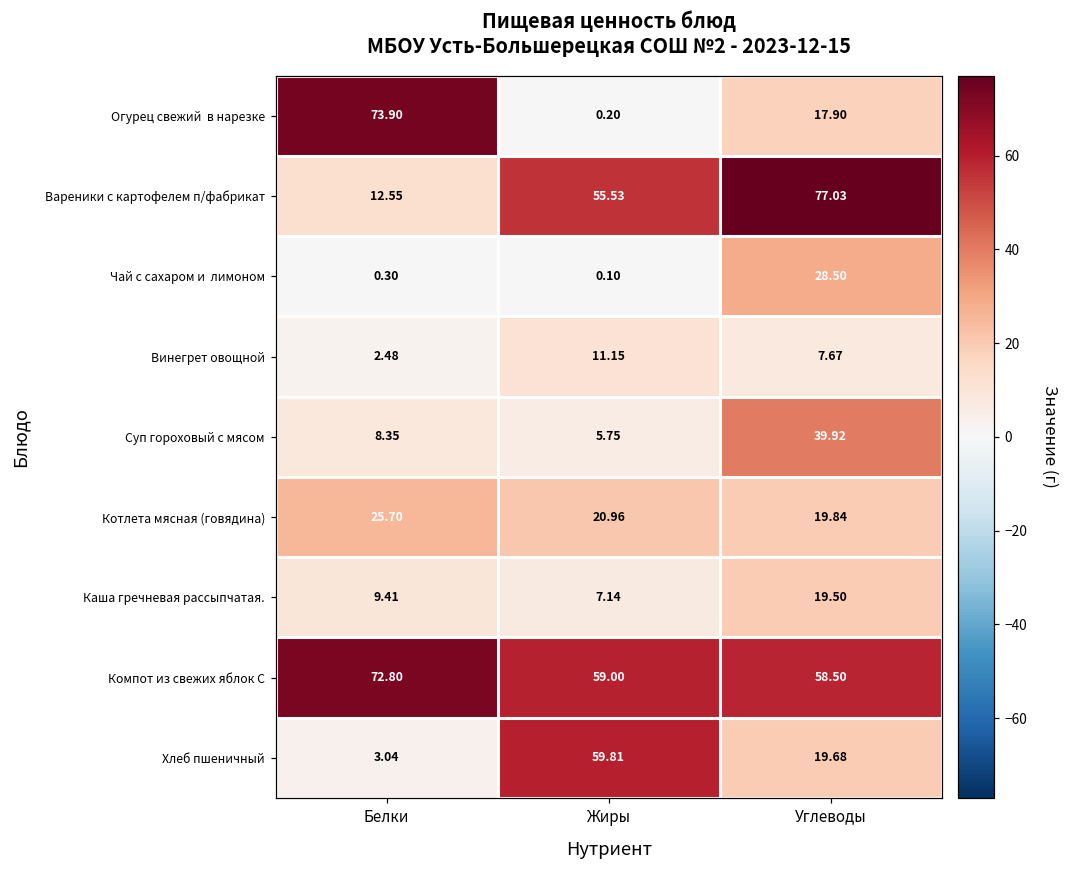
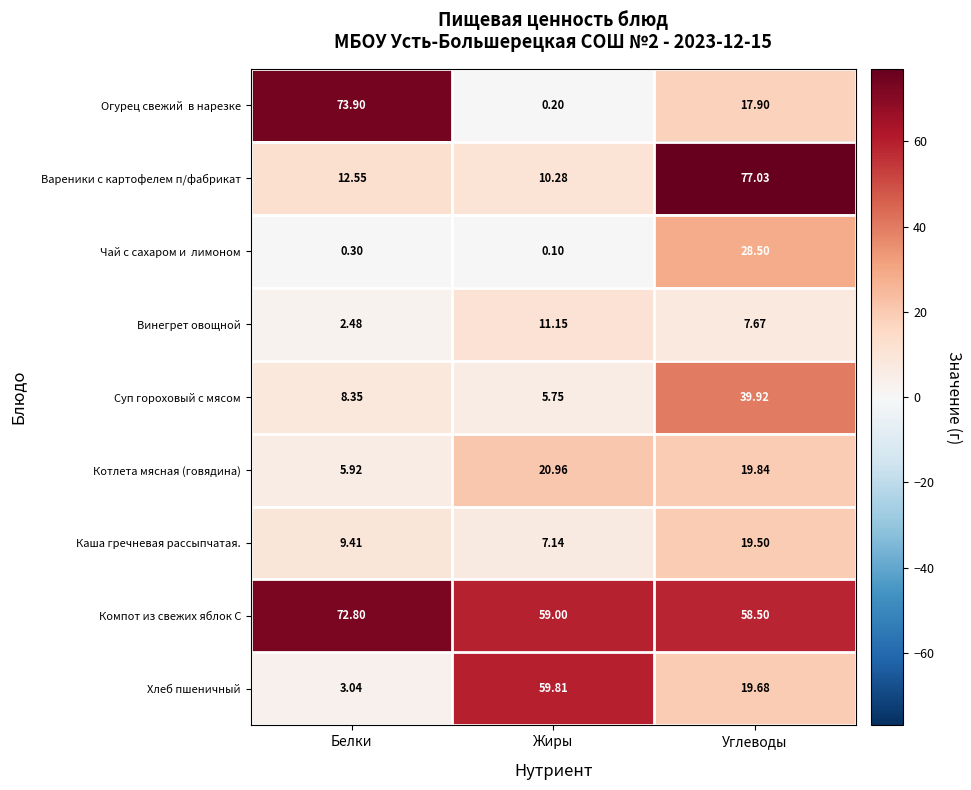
  {
    "Огурец свежий в нарезке": {
      "Белки": 73.90,
      "Жиры": 0.20,
      "Углеводы": 17.90
    },
    "Вареники с картофелем п/фабрикат": {
      "Белки": 12.55,
-     "Жиры": 55.53,
+     "Жиры": 10.28,
      "Углеводы": 77.03
    },
    "Чай с сахаром и лимоном": {
      "Белки": 0.30,
      "Жиры": 0.10,
      "Углеводы": 28.50
    },
    "Винегрет овощной": {
      "Белки": 2.48,
      "Жиры": 11.15,
      "Углеводы": 7.67
    },
    "Суп гороховый с мясом": {
      "Белки": 8.35,
      "Жиры": 5.75,
      "Углеводы": 39.92
    },
    "Котлета мясная (говядина)": {
-     "Белки": 25.70,
+     "Белки": 5.92,
      "Жиры": 20.96,
      "Углеводы": 19.84
    },
    "Каша гречневая рассыпчатая.": {
      "Белки": 9.41,
      "Жиры": 7.14,
      "Углеводы": 19.50
    },
    "Компот из свежих яблок С": {
      "Белки": 72.80,
      "Жиры": 59.00,
      "Углеводы": 58.50
    },
    "Хлеб пшеничный": {
      "Белки": 3.04,
      "Жиры": 59.81,
      "Углеводы": 19.68
    }
  }
